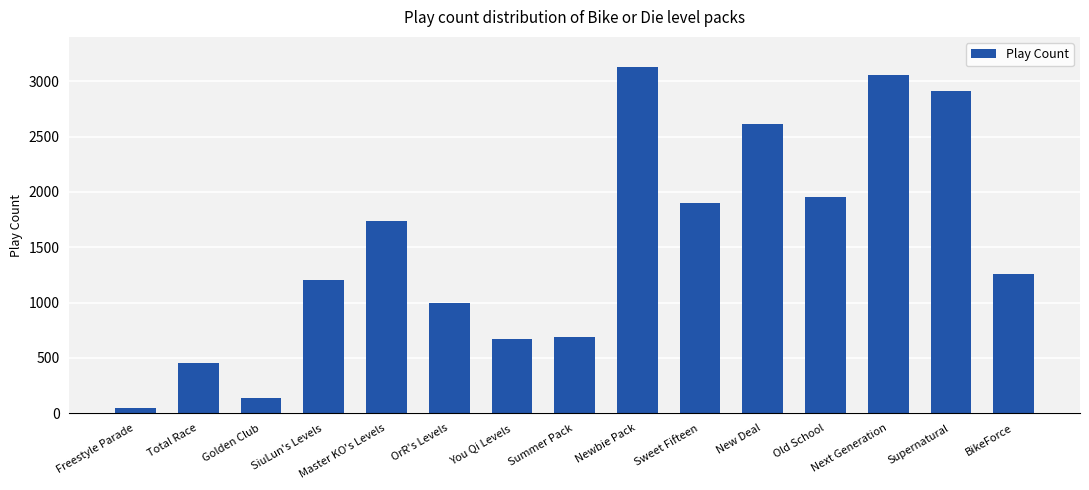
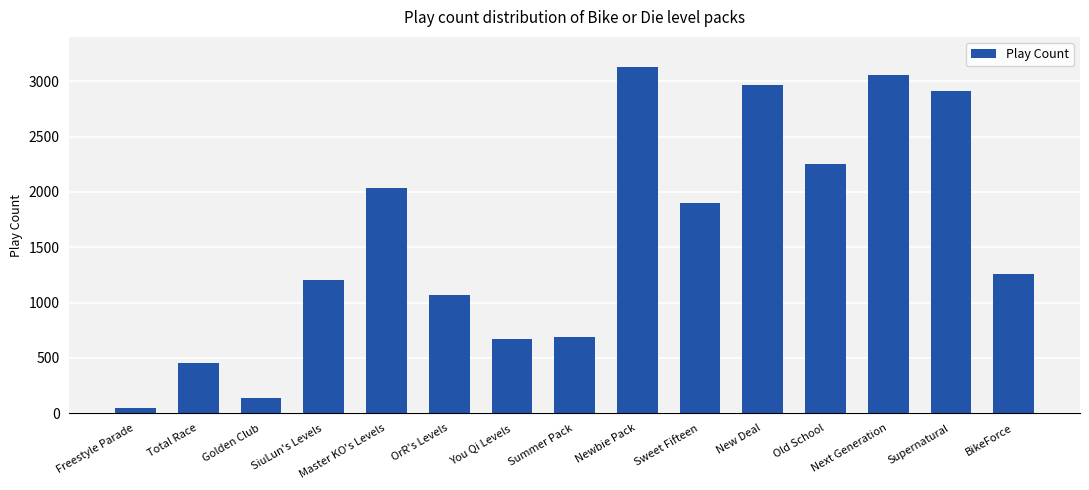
  {
    "Freestyle Parade": 50,
    "Total Race": 450,
    "Golden Club": 140,
    "SiuLun's Levels": 1210,
-   "Master KO's Levels": 1740,
-   "OrR's Levels": 1000,
+   "Master KO's Levels": 2040,
+   "OrR's Levels": 1070,
    "You Qi Levels": 670,
    "Summer Pack": 690,
    "Newbie Pack": 3130,
    "Sweet Fifteen": 1900,
-   "New Deal": 2620,
-   "Old School": 1950,
+   "New Deal": 2970,
+   "Old School": 2250,
    "Next Generation": 3050,
    "Supernatural": 2910,
    "BikeForce": 1250
  }
